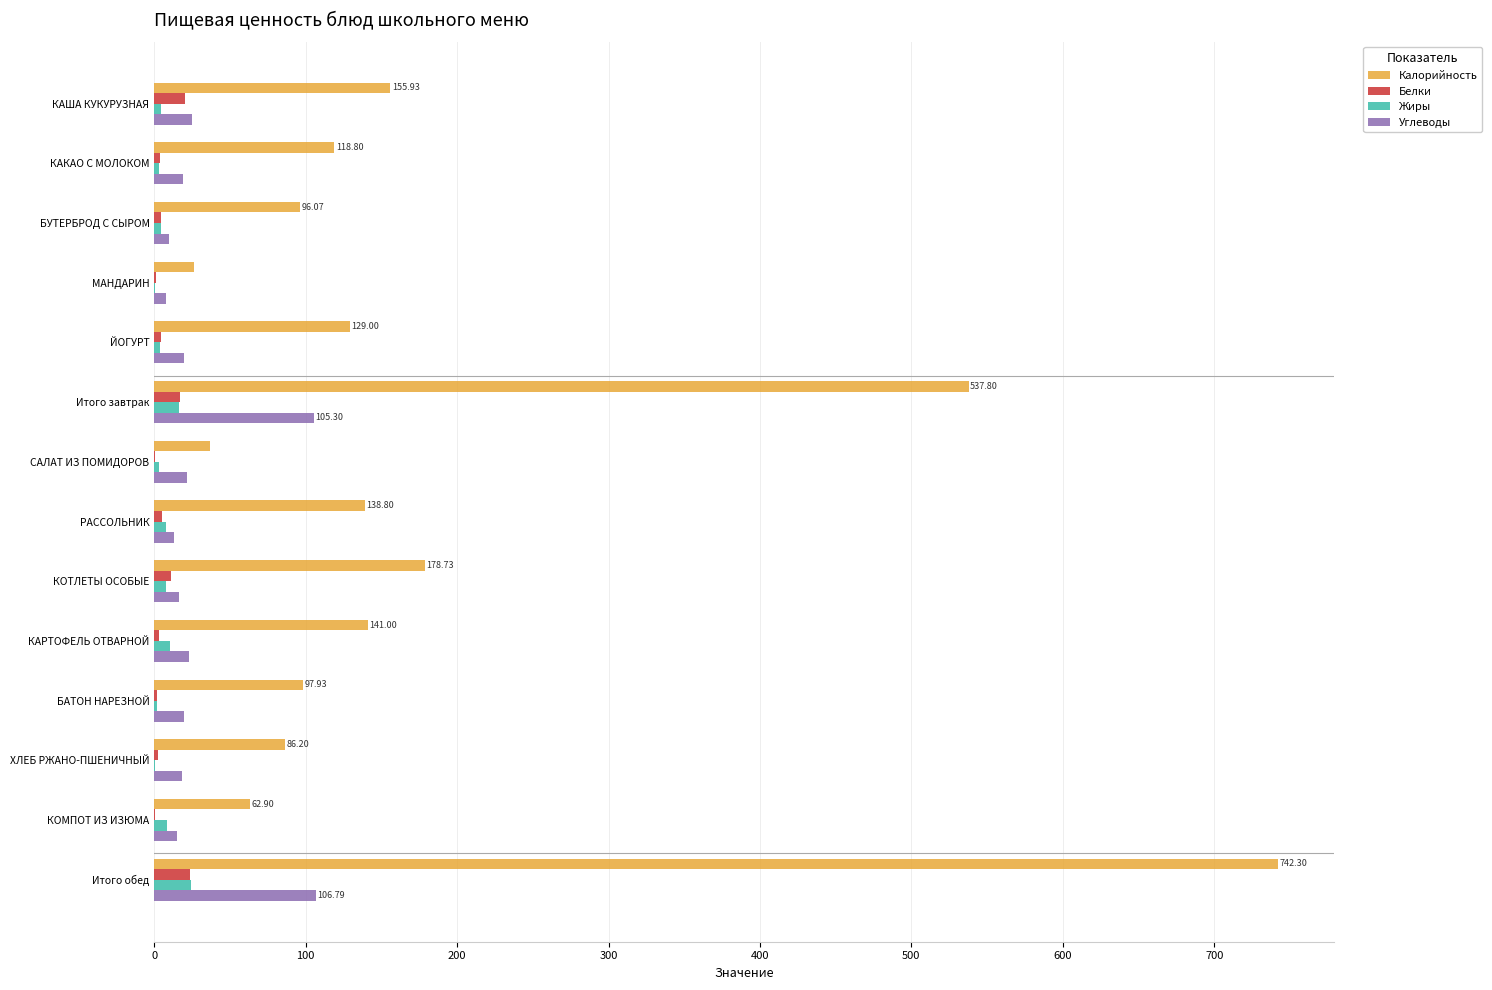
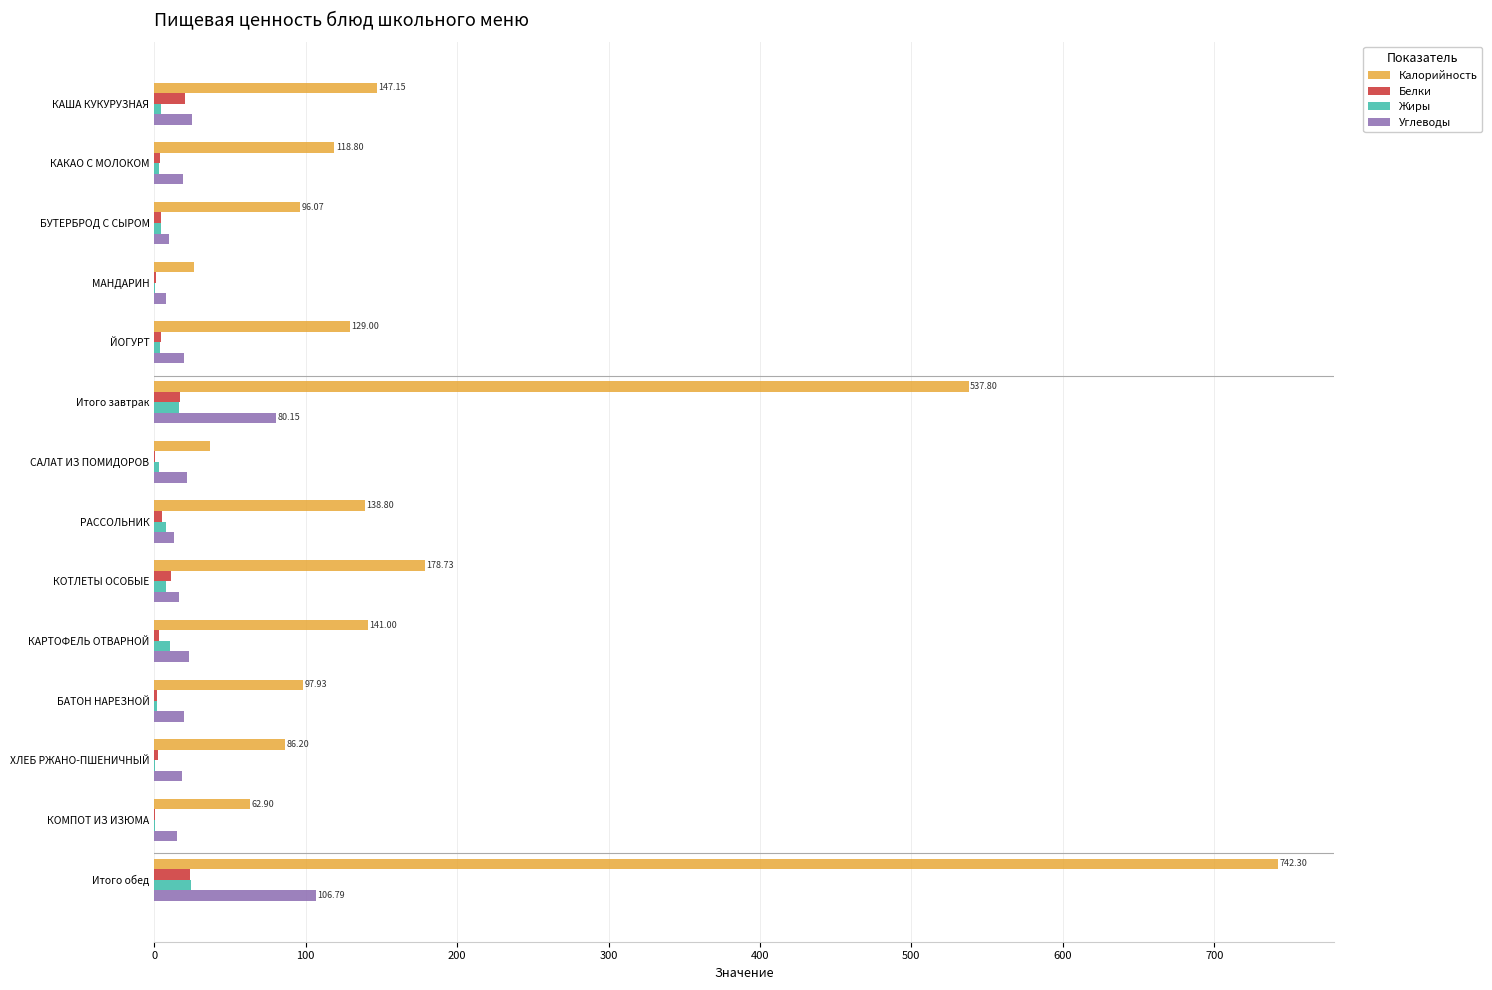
  {
    "Калорийность": {
-     "КАША КУКУРУЗНАЯ": 155.93,
+     "КАША КУКУРУЗНАЯ": 147.15,
      "КАКАО С МОЛОКОМ": 118.80,
      "БУТЕРБРОД С СЫРОМ": 96.07,
      "ЙОГУРТ": 129.00,
      "Итого завтрак": 537.80,
      "РАССОЛЬНИК": 138.80,
      "КОТЛЕТЫ ОСОБЫЕ": 178.73,
      "КАРТОФЕЛЬ ОТВАРНОЙ": 141.00,
      "БАТОН НАРЕЗНОЙ": 97.93,
      "ХЛЕБ РЖАНО-ПШЕНИЧНЫЙ": 86.20,
      "КОМПОТ ИЗ ИЗЮМА": 62.90,
      "Итого обед": 742.30
    },
    "Белки": {
      "КАША КУКУРУЗНАЯ": 20,
      "КАКАО С МОЛОКОМ": 4,
      "БУТЕРБРОД С СЫРОМ": 4,
      "ЙОГУРТ": 4,
      "Итого завтрак": 17,
      "РАССОЛЬНИК": 5,
      "КОТЛЕТЫ ОСОБЫЕ": 11,
      "КАРТОФЕЛЬ ОТВАРНОЙ": 3,
      "ХЛЕБ РЖАНО-ПШЕНИЧНЫЙ": 3,
      "Итого обед": 24
    },
    "Жиры": {
      "КАША КУКУРУЗНАЯ": 4,
      "КАКАО С МОЛОКОМ": 3,
      "БУТЕРБРОД С СЫРОМ": 5,
      "ЙОГУРТ": 4,
      "Итого завтрак": 16,
      "САЛАТ ИЗ ПОМИДОРОВ": 3,
      "РАССОЛЬНИК": 7,
      "КОТЛЕТЫ ОСОБЫЕ": 8,
      "КАРТОФЕЛЬ ОТВАРНОЙ": 10,
-     "КОМПОТ ИЗ ИЗЮМА": 8,
+     "КОМПОТ ИЗ ИЗЮМА": 0,
      "Итого обед": 24
    },
    "Углеводы": {
-     "Итого завтрак": 105.30,
+     "Итого завтрак": 80.15,
      "Итого обед": 106.79
    }
  }
